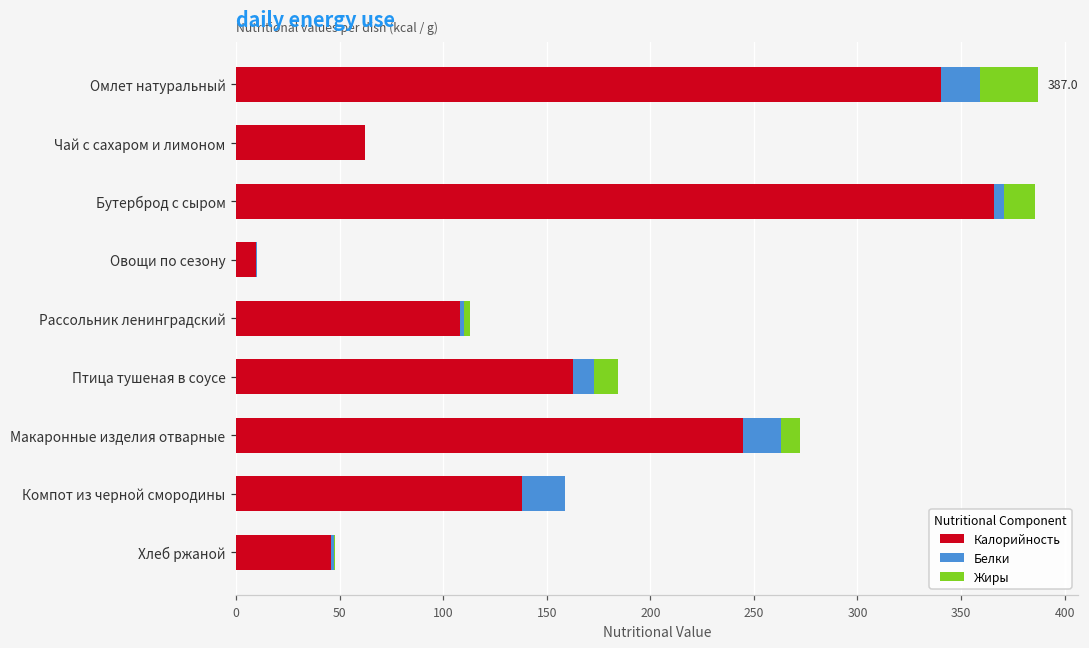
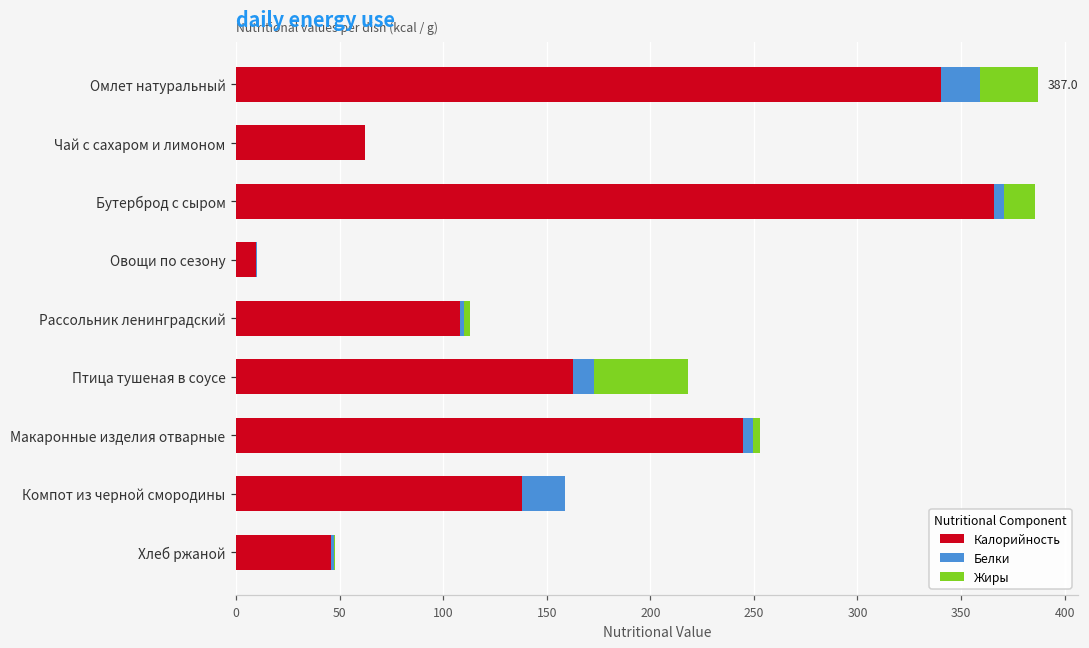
  {
    "Калорийность": {
      "Омлет натуральный": 341,
      "Чай с сахаром и лимоном": 62,
      "Бутерброд с сыром": 366,
      "Овощи по сезону": 10,
      "Рассольник ленинградский": 108,
      "Птица тушеная в соусе": 163,
      "Макаронные изделия отварные": 245,
      "Компот из черной смородины": 138,
      "Хлеб ржаной": 46
    },
    "Белки": {
      "Омлет натуральный": 19,
      "Бутерброд с сыром": 5,
      "Рассольник ленинградский": 2,
      "Птица тушеная в соусе": 10,
-     "Макаронные изделия отварные": 19,
+     "Макаронные изделия отварные": 5,
      "Компот из черной смородины": 21
    },
    "Жиры": {
      "Бутерброд с сыром": 15,
      "Рассольник ленинградский": 3,
-     "Птица тушеная в соусе": 12,
-     "Макаронные изделия отварные": 9
+     "Птица тушеная в соусе": 45,
+     "Макаронные изделия отварные": 3
    }
  }
